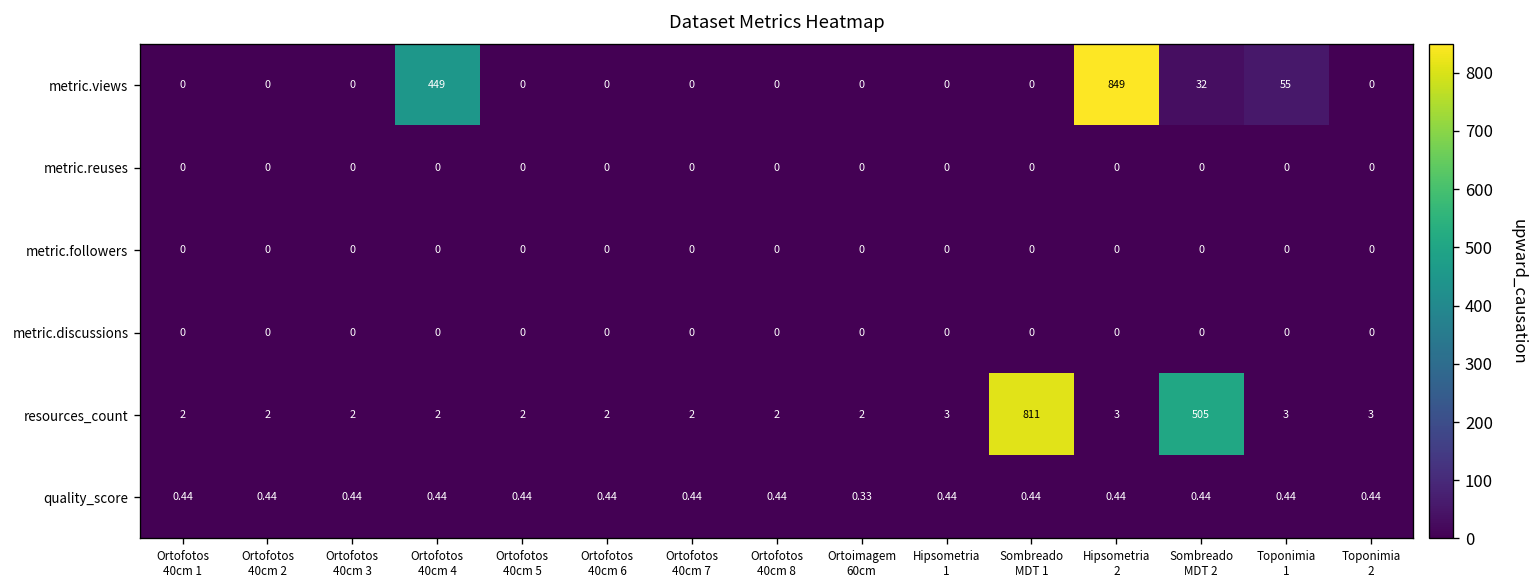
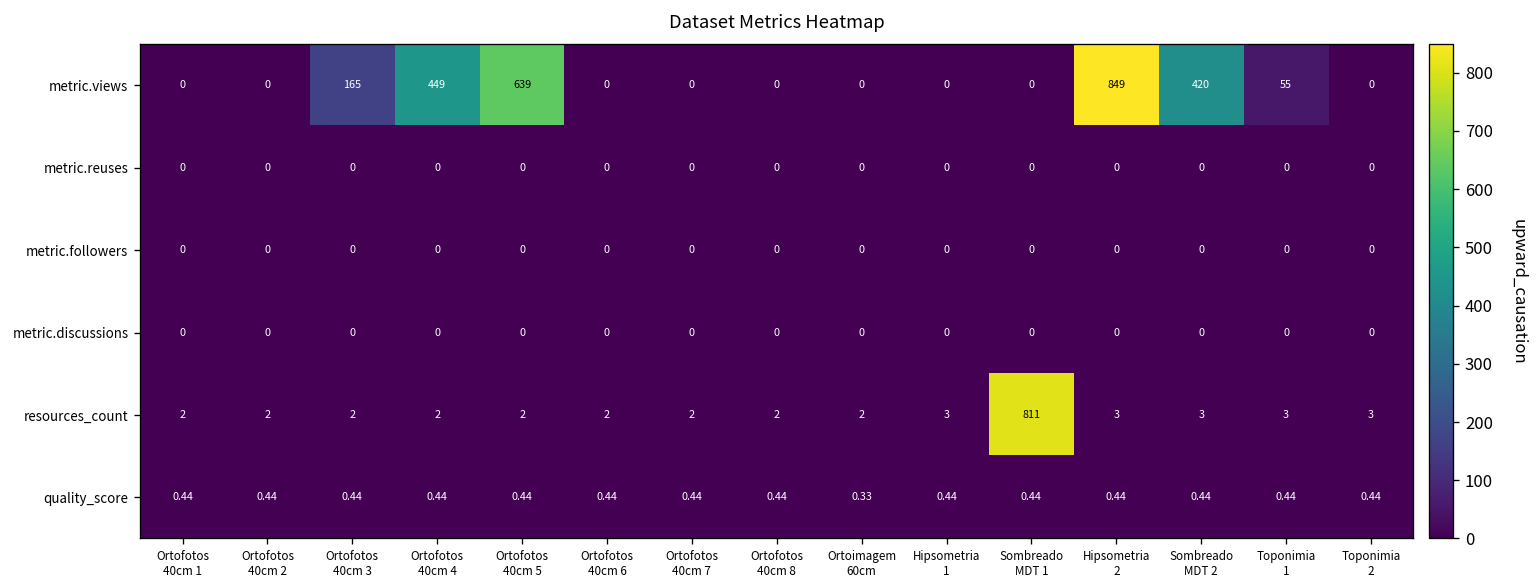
  {
    "metric.views": {
      "Ortofotos 40cm 1": 0,
      "Ortofotos 40cm 2": 0,
-     "Ortofotos 40cm 3": 0,
+     "Ortofotos 40cm 3": 165,
      "Ortofotos 40cm 4": 449,
-     "Ortofotos 40cm 5": 0,
+     "Ortofotos 40cm 5": 639,
      "Ortofotos 40cm 6": 0,
      "Ortofotos 40cm 7": 0,
      "Ortofotos 40cm 8": 0,
      "Ortoimagem 60cm": 0,
      "Hipsometria 1": 0,
      "Sombreado MDT 1": 0,
      "Hipsometria 2": 849,
-     "Sombreado MDT 2": 32,
+     "Sombreado MDT 2": 420,
      "Toponimia 1": 55,
      "Toponimia 2": 0
    },
    "metric.reuses": {
      "Ortofotos 40cm 1": 0,
      "Ortofotos 40cm 2": 0,
      "Ortofotos 40cm 3": 0,
      "Ortofotos 40cm 4": 0,
      "Ortofotos 40cm 5": 0,
      "Ortofotos 40cm 6": 0,
      "Ortofotos 40cm 7": 0,
      "Ortofotos 40cm 8": 0,
      "Ortoimagem 60cm": 0,
      "Hipsometria 1": 0,
      "Sombreado MDT 1": 0,
      "Hipsometria 2": 0,
      "Sombreado MDT 2": 0,
      "Toponimia 1": 0,
      "Toponimia 2": 0
    },
    "metric.followers": {
      "Ortofotos 40cm 1": 0,
      "Ortofotos 40cm 2": 0,
      "Ortofotos 40cm 3": 0,
      "Ortofotos 40cm 4": 0,
      "Ortofotos 40cm 5": 0,
      "Ortofotos 40cm 6": 0,
      "Ortofotos 40cm 7": 0,
      "Ortofotos 40cm 8": 0,
      "Ortoimagem 60cm": 0,
      "Hipsometria 1": 0,
      "Sombreado MDT 1": 0,
      "Hipsometria 2": 0,
      "Sombreado MDT 2": 0,
      "Toponimia 1": 0,
      "Toponimia 2": 0
    },
    "metric.discussions": {
      "Ortofotos 40cm 1": 0,
      "Ortofotos 40cm 2": 0,
      "Ortofotos 40cm 3": 0,
      "Ortofotos 40cm 4": 0,
      "Ortofotos 40cm 5": 0,
      "Ortofotos 40cm 6": 0,
      "Ortofotos 40cm 7": 0,
      "Ortofotos 40cm 8": 0,
      "Ortoimagem 60cm": 0,
      "Hipsometria 1": 0,
      "Sombreado MDT 1": 0,
      "Hipsometria 2": 0,
      "Sombreado MDT 2": 0,
      "Toponimia 1": 0,
      "Toponimia 2": 0
    },
    "resources_count": {
      "Ortofotos 40cm 1": 2,
      "Ortofotos 40cm 2": 2,
      "Ortofotos 40cm 3": 2,
      "Ortofotos 40cm 4": 2,
      "Ortofotos 40cm 5": 2,
      "Ortofotos 40cm 6": 2,
      "Ortofotos 40cm 7": 2,
      "Ortofotos 40cm 8": 2,
      "Ortoimagem 60cm": 2,
      "Hipsometria 1": 3,
      "Sombreado MDT 1": 811,
      "Hipsometria 2": 3,
-     "Sombreado MDT 2": 505,
+     "Sombreado MDT 2": 3,
      "Toponimia 1": 3,
      "Toponimia 2": 3
    },
    "quality_score": {
      "Ortofotos 40cm 1": 0.44,
      "Ortofotos 40cm 2": 0.44,
      "Ortofotos 40cm 3": 0.44,
      "Ortofotos 40cm 4": 0.44,
      "Ortofotos 40cm 5": 0.44,
      "Ortofotos 40cm 6": 0.44,
      "Ortofotos 40cm 7": 0.44,
      "Ortofotos 40cm 8": 0.44,
      "Ortoimagem 60cm": 0.33,
      "Hipsometria 1": 0.44,
      "Sombreado MDT 1": 0.44,
      "Hipsometria 2": 0.44,
      "Sombreado MDT 2": 0.44,
      "Toponimia 1": 0.44,
      "Toponimia 2": 0.44
    }
  }
